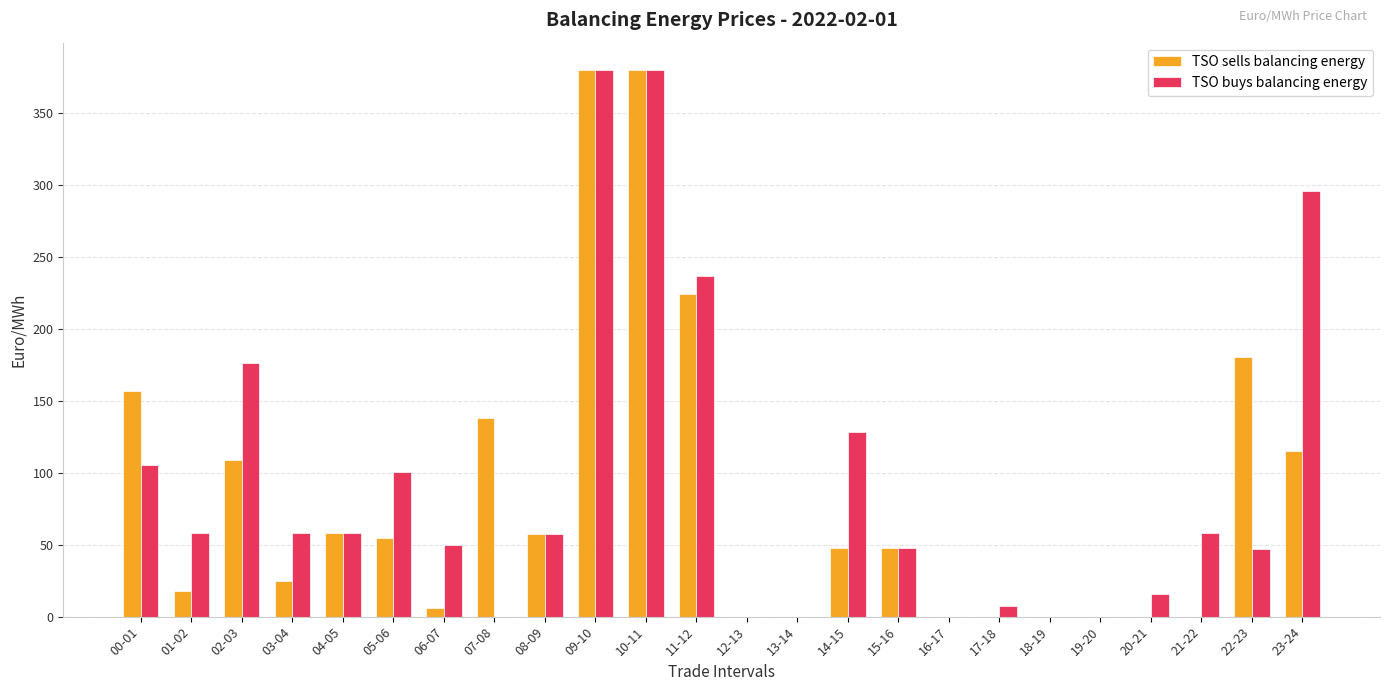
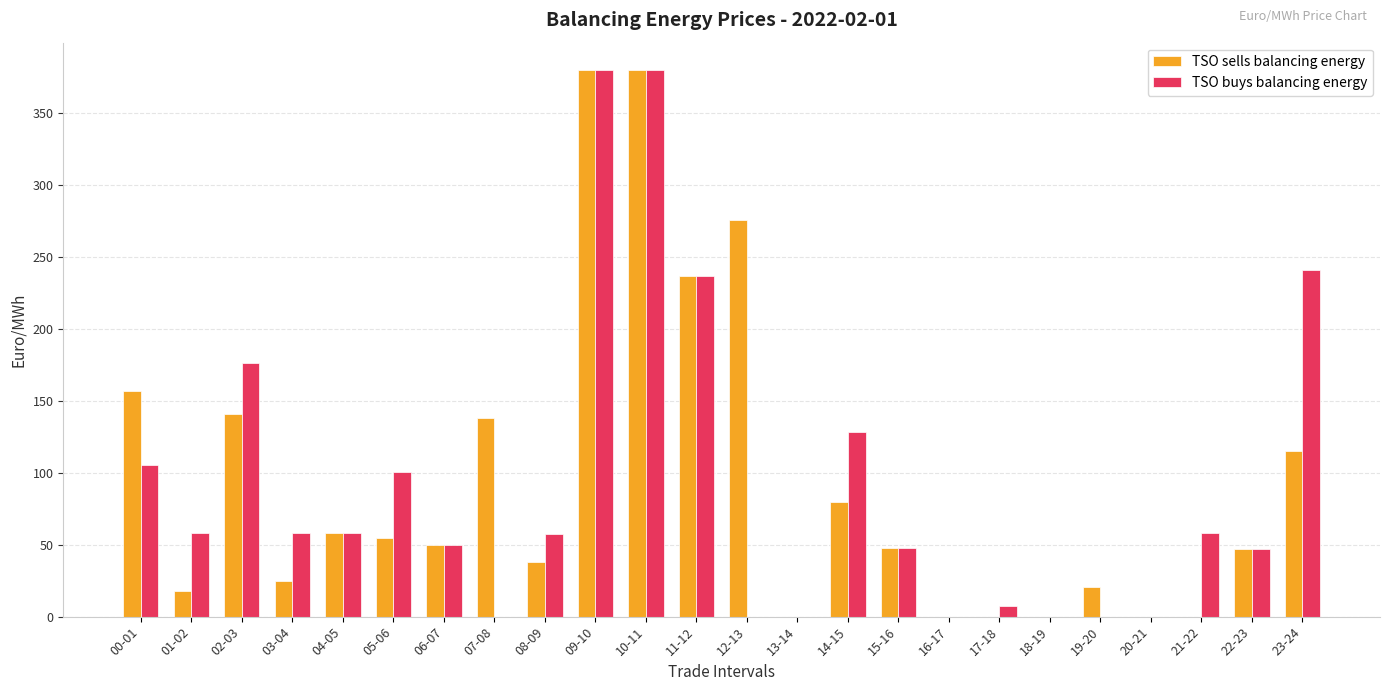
  {
    "TSO sells balancing energy": {
      "00-01": 157,
      "01-02": 18,
-     "02-03": 109,
+     "02-03": 141,
      "03-04": 25,
      "04-05": 58,
      "05-06": 54,
-     "06-07": 6,
+     "06-07": 50,
      "07-08": 138,
-     "08-09": 58,
+     "08-09": 38,
      "09-10": 380,
      "10-11": 380,
-     "11-12": 224,
-     "12-13": 0,
-     "14-15": 48,
+     "11-12": 237,
+     "12-13": 275,
+     "14-15": 79,
      "15-16": 48,
-     "19-20": 0,
-     "22-23": 181,
+     "19-20": 21,
+     "22-23": 47,
      "23-24": 115
    },
    "TSO buys balancing energy": {
      "00-01": 105,
      "01-02": 58,
      "02-03": 176,
      "03-04": 58,
      "04-05": 58,
      "05-06": 101,
      "06-07": 50,
      "08-09": 58,
      "09-10": 380,
      "10-11": 380,
      "11-12": 237,
      "14-15": 129,
      "15-16": 48,
      "17-18": 8,
-     "20-21": 16,
+     "20-21": 0,
      "21-22": 58,
      "22-23": 47,
-     "23-24": 296
+     "23-24": 241
    }
  }
